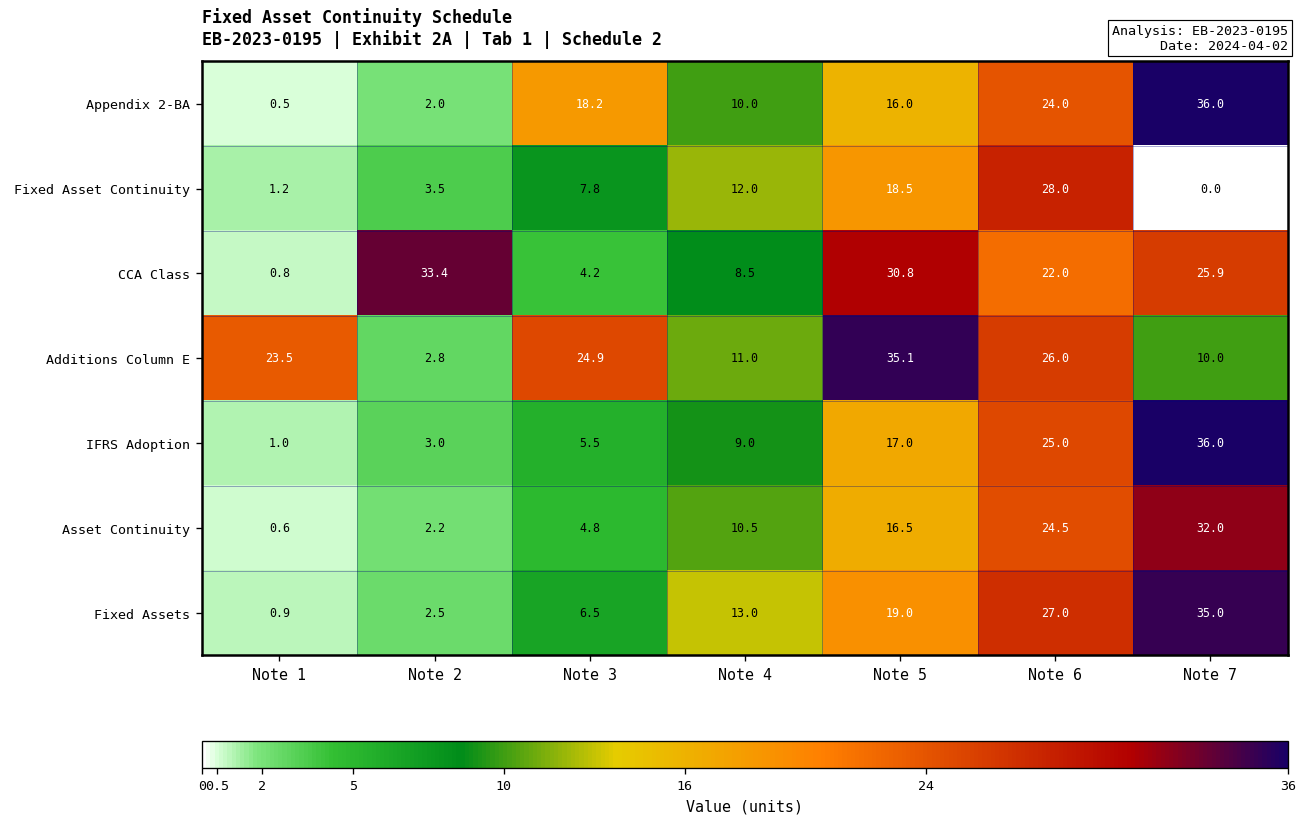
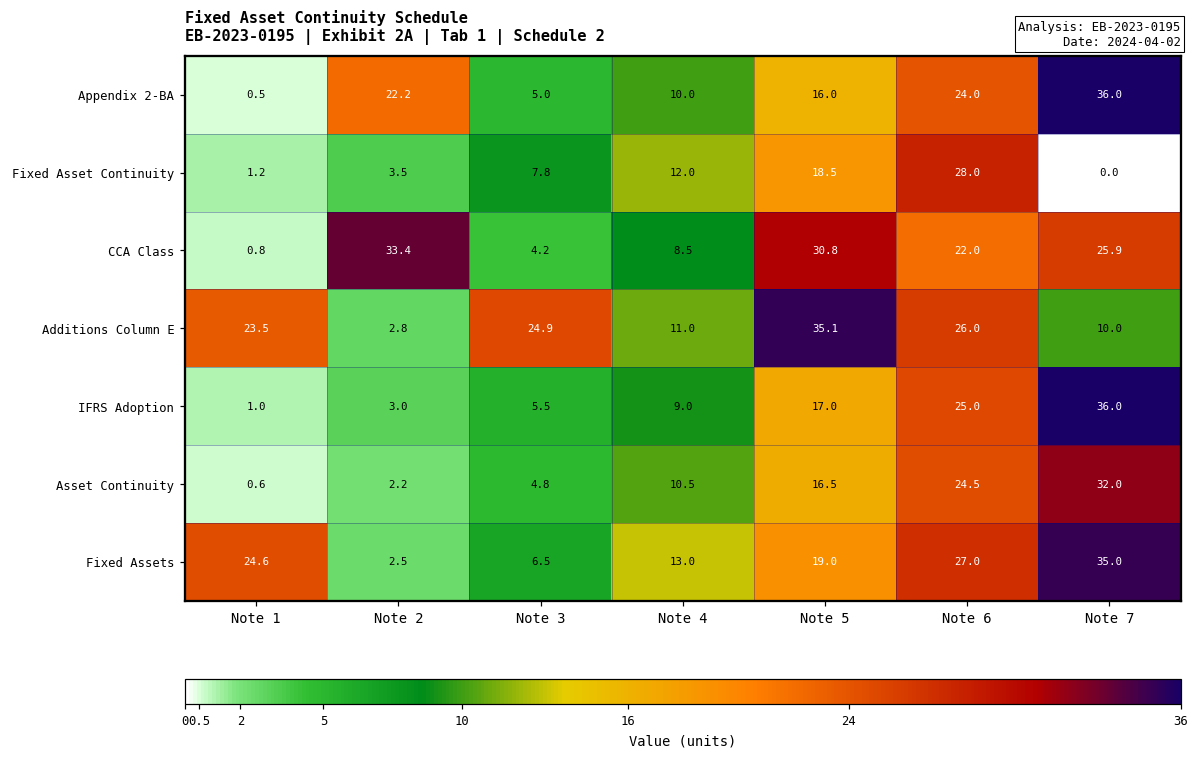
  {
    "Appendix 2-BA": {
      "Note 1": 0.5,
-     "Note 2": 2.0,
-     "Note 3": 18.2,
+     "Note 2": 22.2,
+     "Note 3": 5.0,
      "Note 4": 10.0,
      "Note 5": 16.0,
      "Note 6": 24.0,
      "Note 7": 36.0
    },
    "Fixed Asset Continuity": {
      "Note 1": 1.2,
      "Note 2": 3.5,
      "Note 3": 7.8,
      "Note 4": 12.0,
      "Note 5": 18.5,
      "Note 6": 28.0,
      "Note 7": 0.0
    },
    "CCA Class": {
      "Note 1": 0.8,
      "Note 2": 33.4,
      "Note 3": 4.2,
      "Note 4": 8.5,
      "Note 5": 30.8,
      "Note 6": 22.0,
      "Note 7": 25.9
    },
    "Additions Column E": {
      "Note 1": 23.5,
      "Note 2": 2.8,
      "Note 3": 24.9,
      "Note 4": 11.0,
      "Note 5": 35.1,
      "Note 6": 26.0,
      "Note 7": 10.0
    },
    "IFRS Adoption": {
      "Note 1": 1.0,
      "Note 2": 3.0,
      "Note 3": 5.5,
      "Note 4": 9.0,
      "Note 5": 17.0,
      "Note 6": 25.0,
      "Note 7": 36.0
    },
    "Asset Continuity": {
      "Note 1": 0.6,
      "Note 2": 2.2,
      "Note 3": 4.8,
      "Note 4": 10.5,
      "Note 5": 16.5,
      "Note 6": 24.5,
      "Note 7": 32.0
    },
    "Fixed Assets": {
-     "Note 1": 0.9,
+     "Note 1": 24.6,
      "Note 2": 2.5,
      "Note 3": 6.5,
      "Note 4": 13.0,
      "Note 5": 19.0,
      "Note 6": 27.0,
      "Note 7": 35.0
    }
  }
